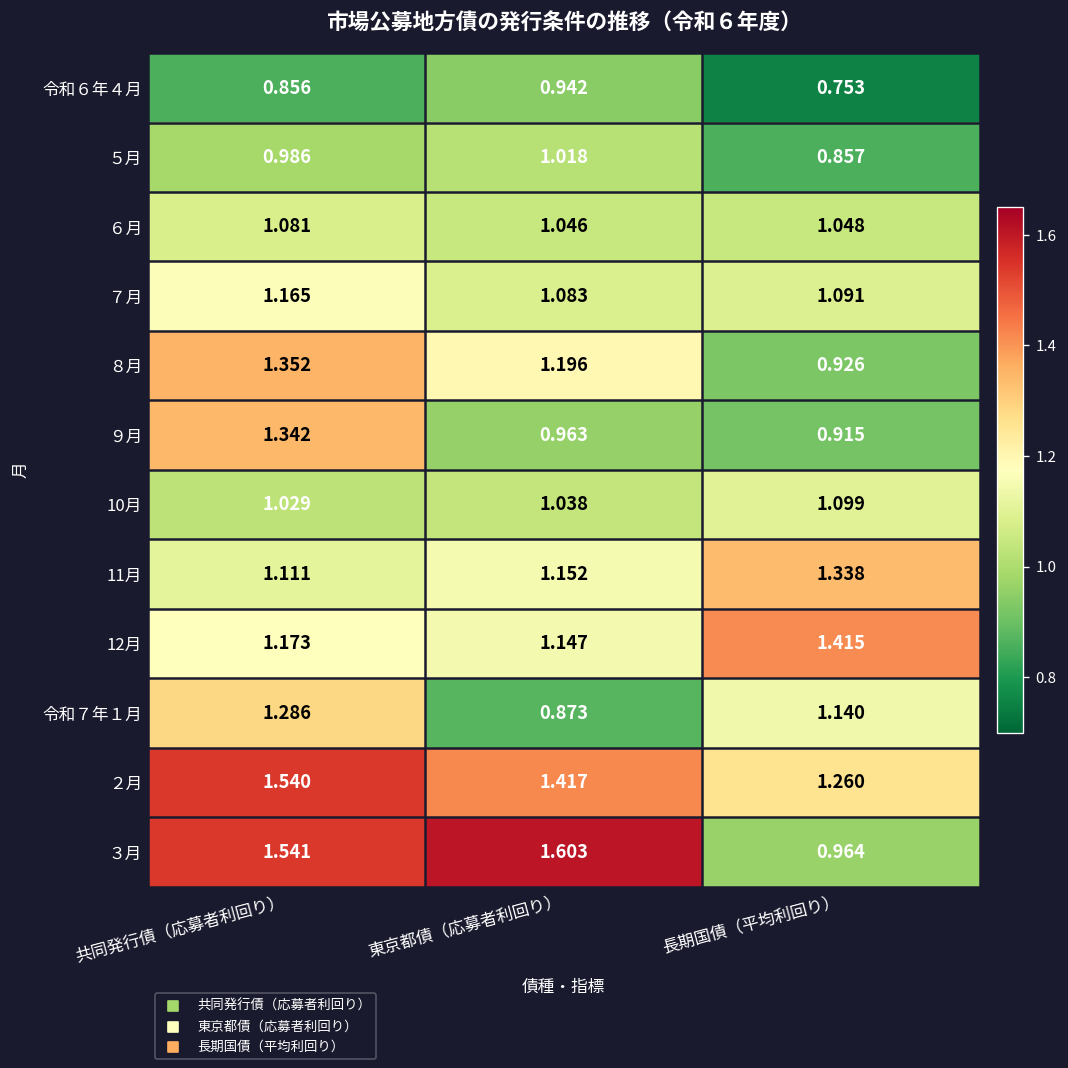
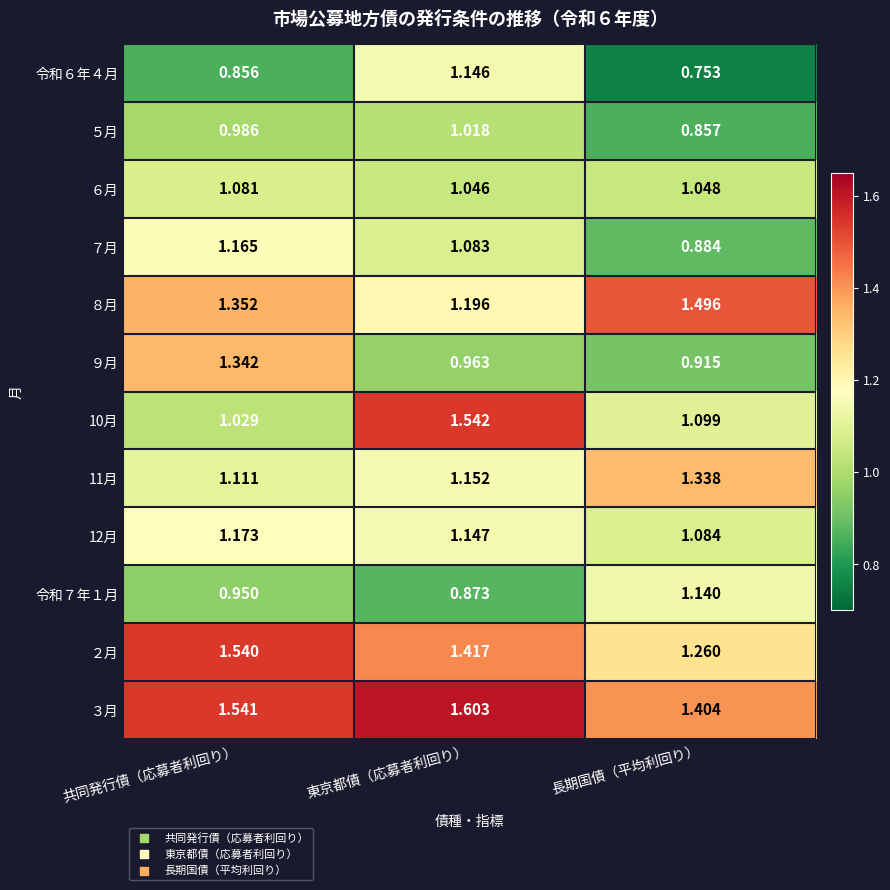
  {
    "令和６年４月": {
      "共同発行債（応募者利回り）": 0.856,
-     "東京都債（応募者利回り）": 0.942,
+     "東京都債（応募者利回り）": 1.146,
      "長期国債（平均利回り）": 0.753
    },
    "５月": {
      "共同発行債（応募者利回り）": 0.986,
      "東京都債（応募者利回り）": 1.018,
      "長期国債（平均利回り）": 0.857
    },
    "６月": {
      "共同発行債（応募者利回り）": 1.081,
      "東京都債（応募者利回り）": 1.046,
      "長期国債（平均利回り）": 1.048
    },
    "７月": {
      "共同発行債（応募者利回り）": 1.165,
      "東京都債（応募者利回り）": 1.083,
-     "長期国債（平均利回り）": 1.091
+     "長期国債（平均利回り）": 0.884
    },
    "８月": {
      "共同発行債（応募者利回り）": 1.352,
      "東京都債（応募者利回り）": 1.196,
-     "長期国債（平均利回り）": 0.926
+     "長期国債（平均利回り）": 1.496
    },
    "９月": {
      "共同発行債（応募者利回り）": 1.342,
      "東京都債（応募者利回り）": 0.963,
      "長期国債（平均利回り）": 0.915
    },
    "10月": {
      "共同発行債（応募者利回り）": 1.029,
-     "東京都債（応募者利回り）": 1.038,
+     "東京都債（応募者利回り）": 1.542,
      "長期国債（平均利回り）": 1.099
    },
    "11月": {
      "共同発行債（応募者利回り）": 1.111,
      "東京都債（応募者利回り）": 1.152,
      "長期国債（平均利回り）": 1.338
    },
    "12月": {
      "共同発行債（応募者利回り）": 1.173,
      "東京都債（応募者利回り）": 1.147,
-     "長期国債（平均利回り）": 1.415
+     "長期国債（平均利回り）": 1.084
    },
    "令和７年１月": {
-     "共同発行債（応募者利回り）": 1.286,
+     "共同発行債（応募者利回り）": 0.950,
      "東京都債（応募者利回り）": 0.873,
      "長期国債（平均利回り）": 1.140
    },
    "２月": {
      "共同発行債（応募者利回り）": 1.540,
      "東京都債（応募者利回り）": 1.417,
      "長期国債（平均利回り）": 1.260
    },
    "３月": {
      "共同発行債（応募者利回り）": 1.541,
      "東京都債（応募者利回り）": 1.603,
-     "長期国債（平均利回り）": 0.964
+     "長期国債（平均利回り）": 1.404
    }
  }
